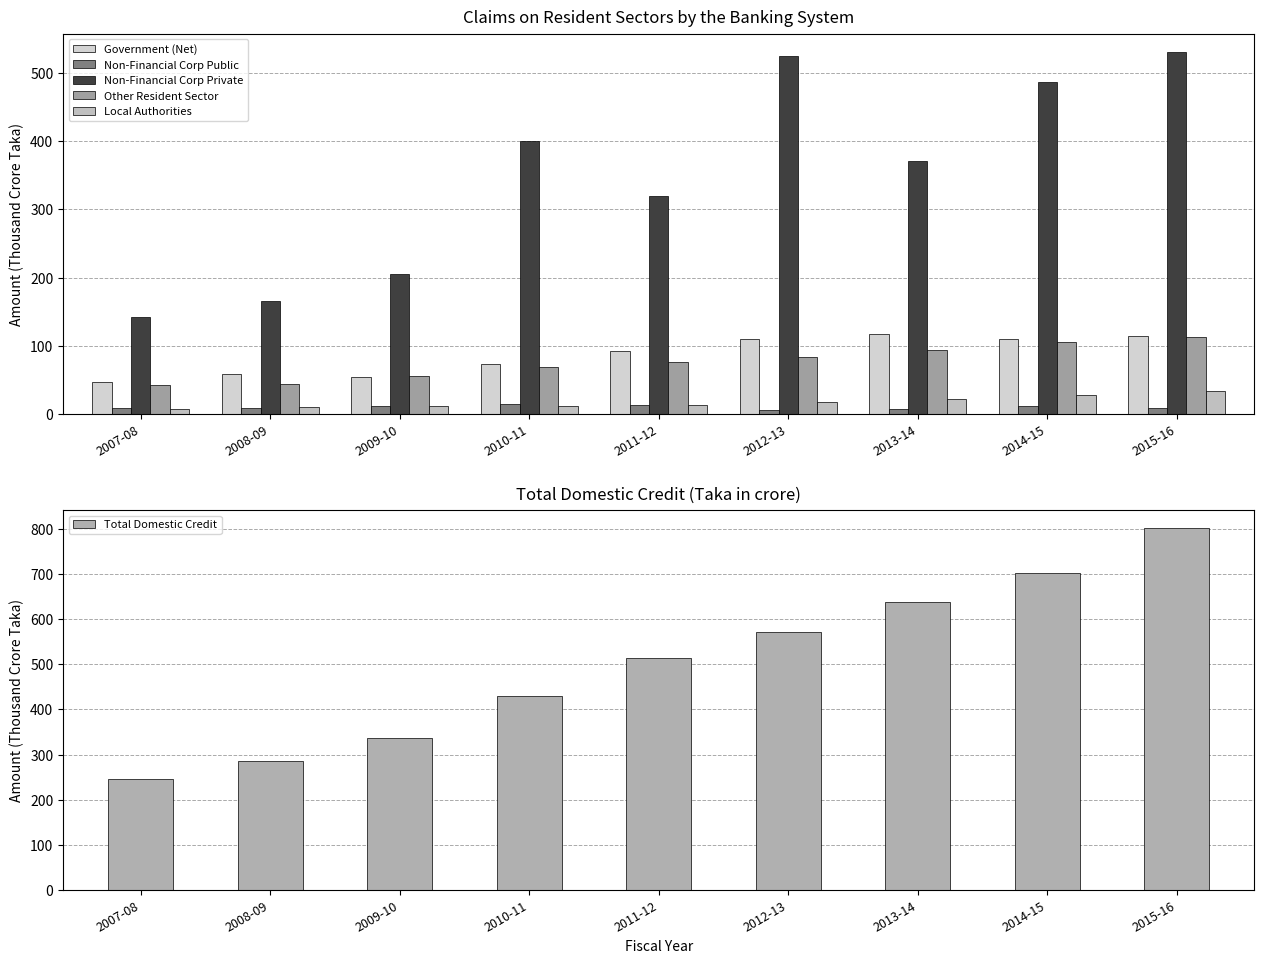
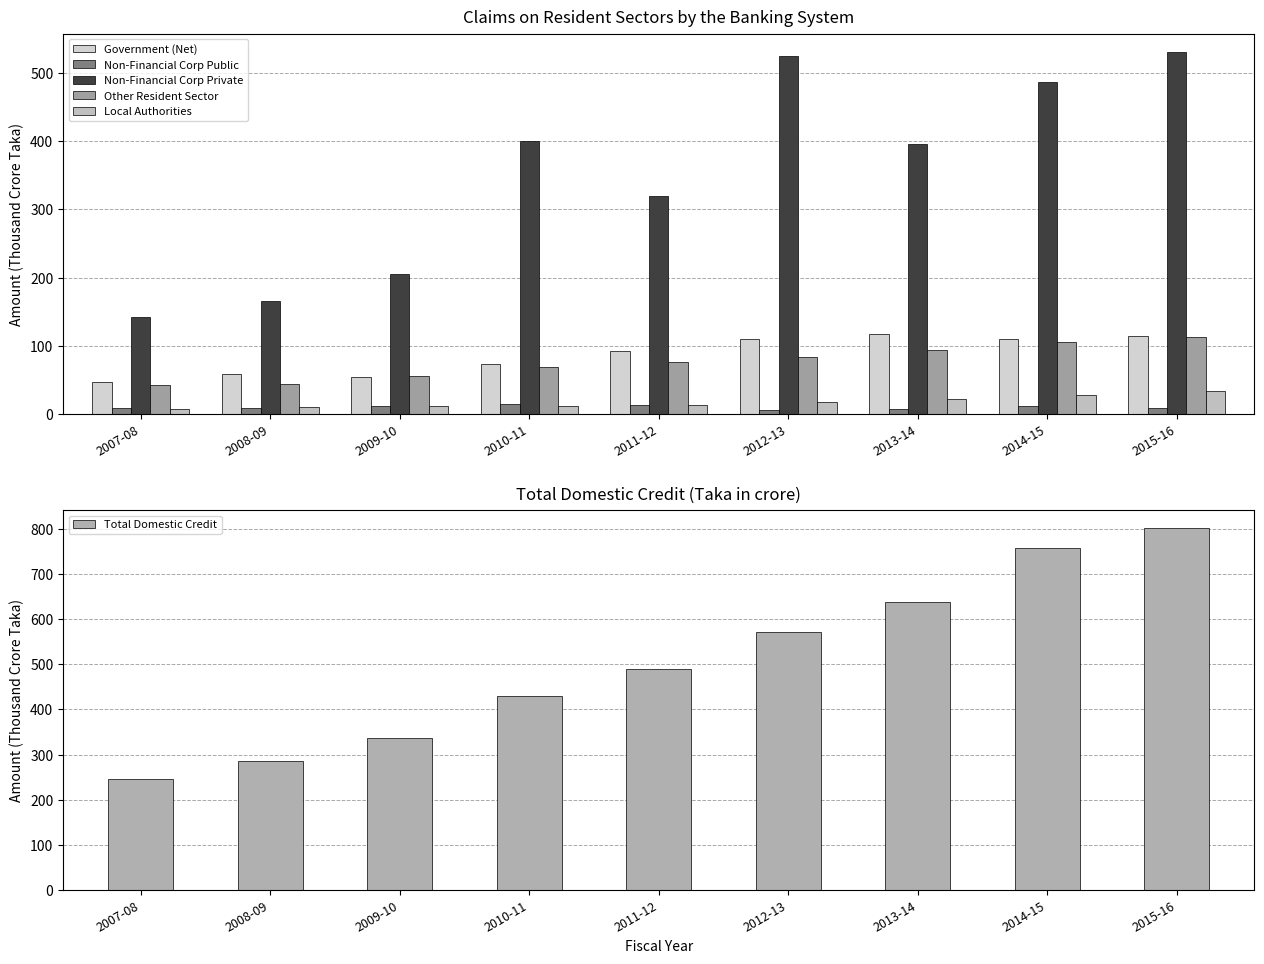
  {
    "Claims on Resident Sectors by the Banking System": {
      "Non-Financial Corp Private": {
        "2007-08": 140,
        "2008-09": 170,
        "2009-10": 210,
        "2010-11": 400,
        "2011-12": 320,
        "2012-13": 530,
-       "2013-14": 370,
+       "2013-14": 400,
        "2014-15": 490,
        "2015-16": 530
      }
    },
    "Total Domestic Credit (Taka in crore)": {
      "2007-08": 250,
      "2008-09": 290,
      "2009-10": 340,
      "2010-11": 430,
-     "2011-12": 510,
+     "2011-12": 490,
      "2012-13": 570,
      "2013-14": 640,
-     "2014-15": 700,
+     "2014-15": 760,
      "2015-16": 800
    }
  }
